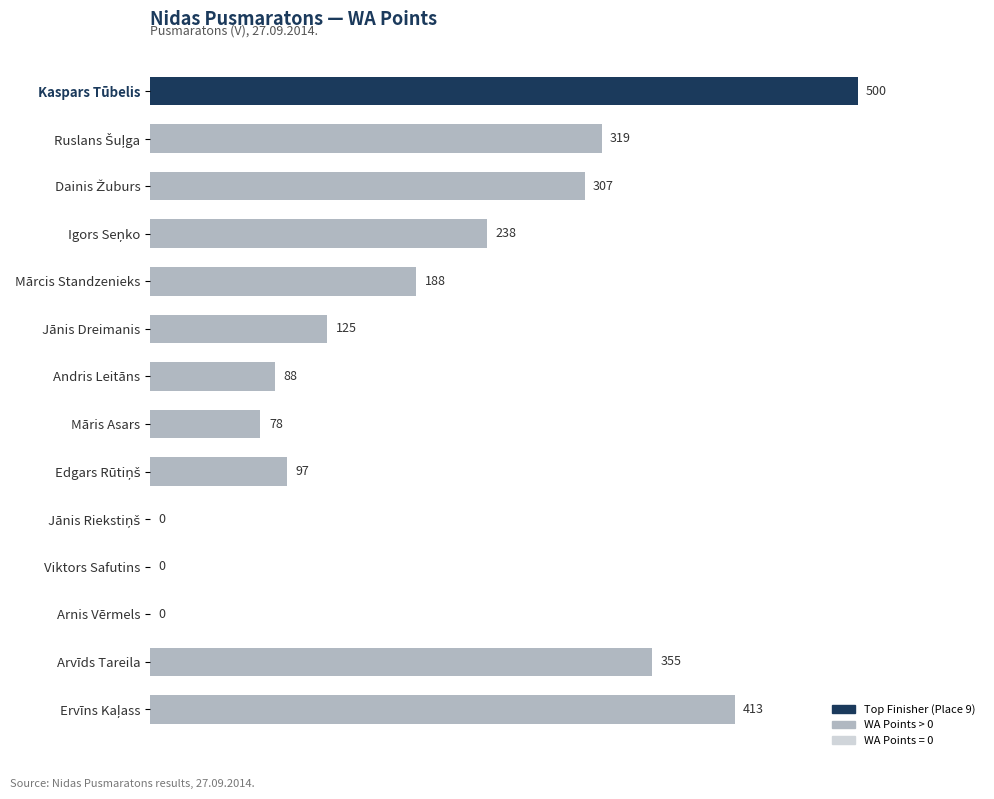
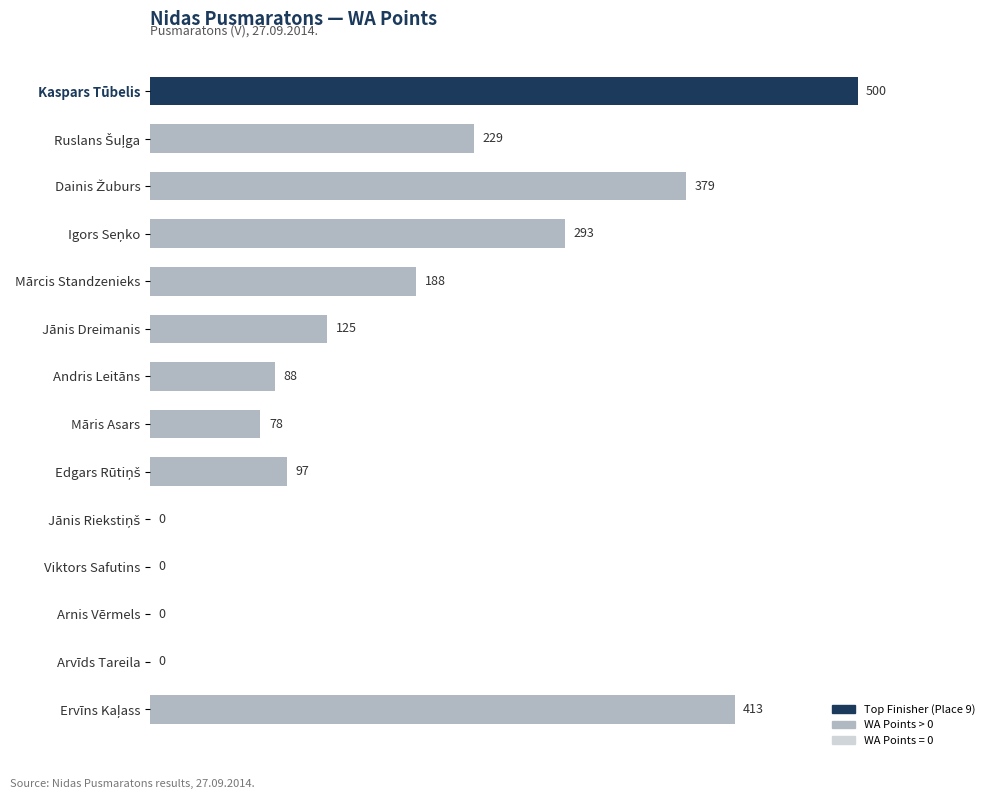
  {
    "Kaspars Tūbelis": 500,
-   "Ruslans Šuļga": 319,
-   "Dainis Žuburs": 307,
-   "Igors Seņko": 238,
+   "Ruslans Šuļga": 229,
+   "Dainis Žuburs": 379,
+   "Igors Seņko": 293,
    "Mārcis Standzenieks": 188,
    "Jānis Dreimanis": 125,
    "Andris Leitāns": 88,
    "Māris Asars": 78,
    "Edgars Rūtiņš": 97,
    "Jānis Riekstiņš": 0,
    "Viktors Safutins": 0,
    "Arnis Vērmels": 0,
-   "Arvīds Tareila": 355,
+   "Arvīds Tareila": 0,
    "Ervīns Kaļass": 413
  }
